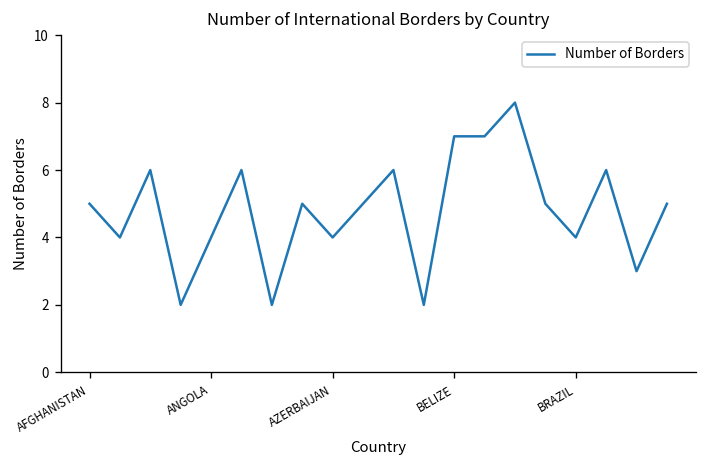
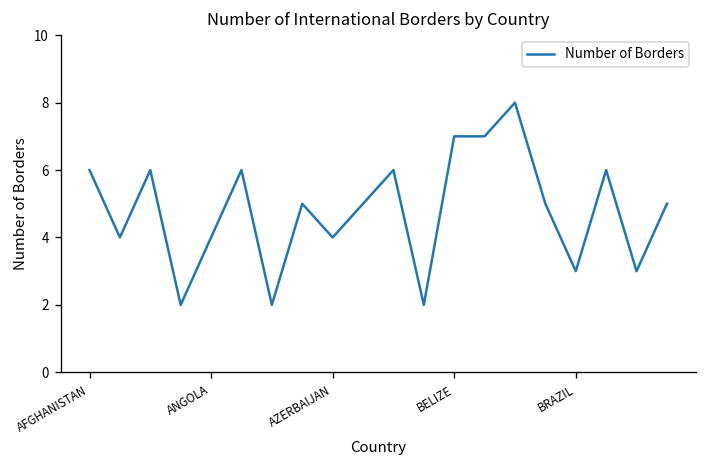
  {
-   "AFGHANISTAN": 5,
+   "AFGHANISTAN": 6,
    "ANGOLA": 4,
    "AZERBAIJAN": 4,
    "BELIZE": 7,
-   "BRAZIL": 4
+   "BRAZIL": 3
  }
